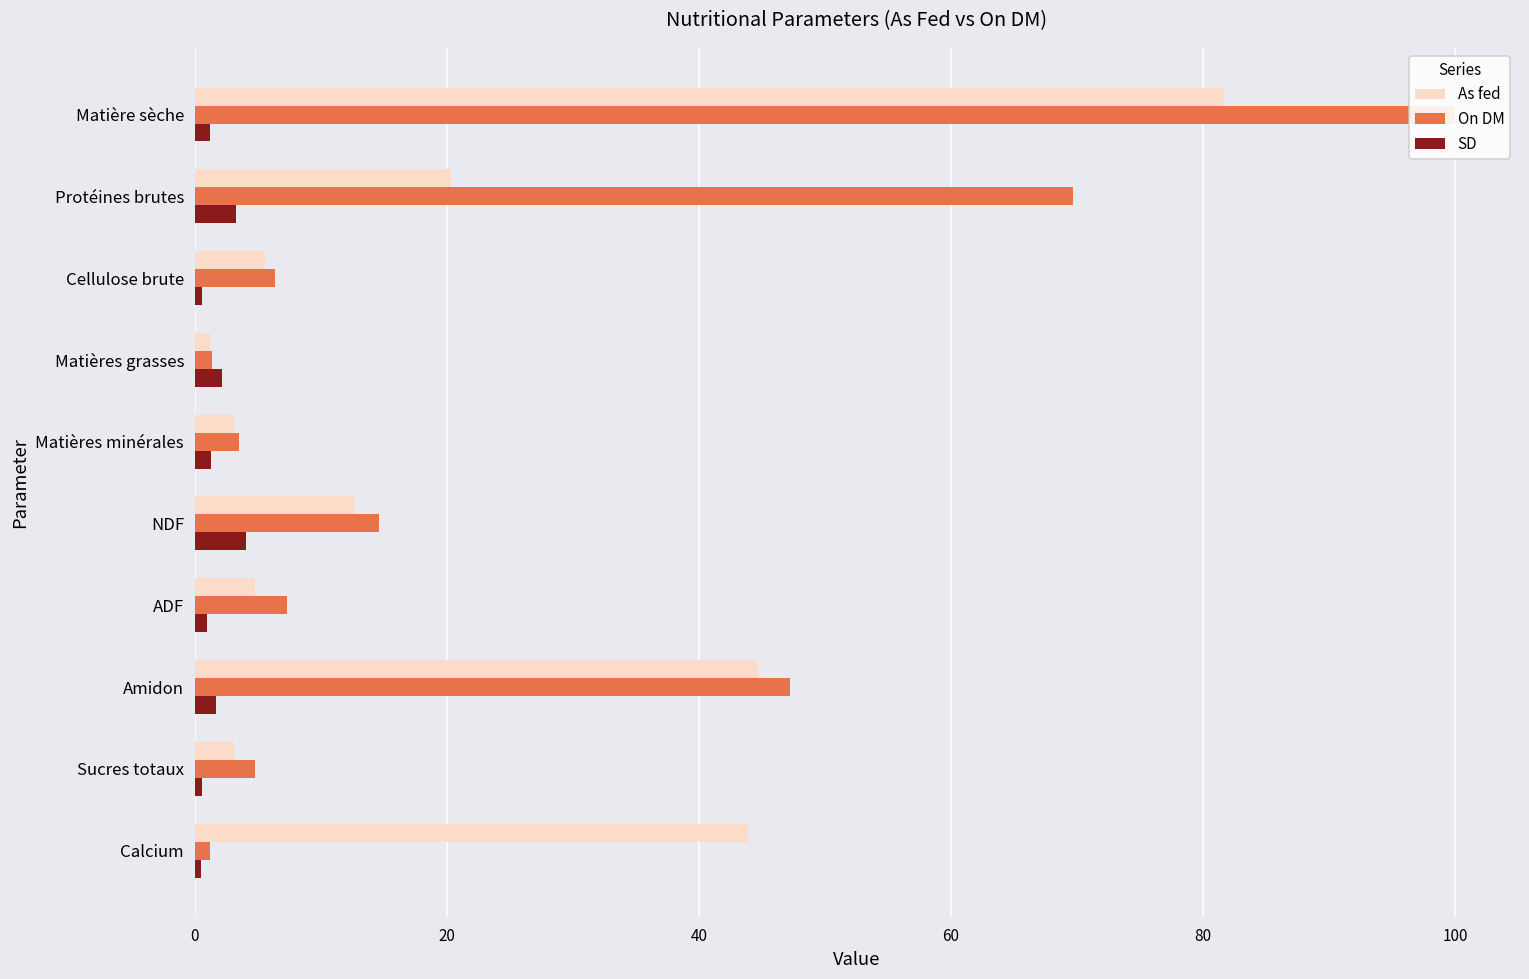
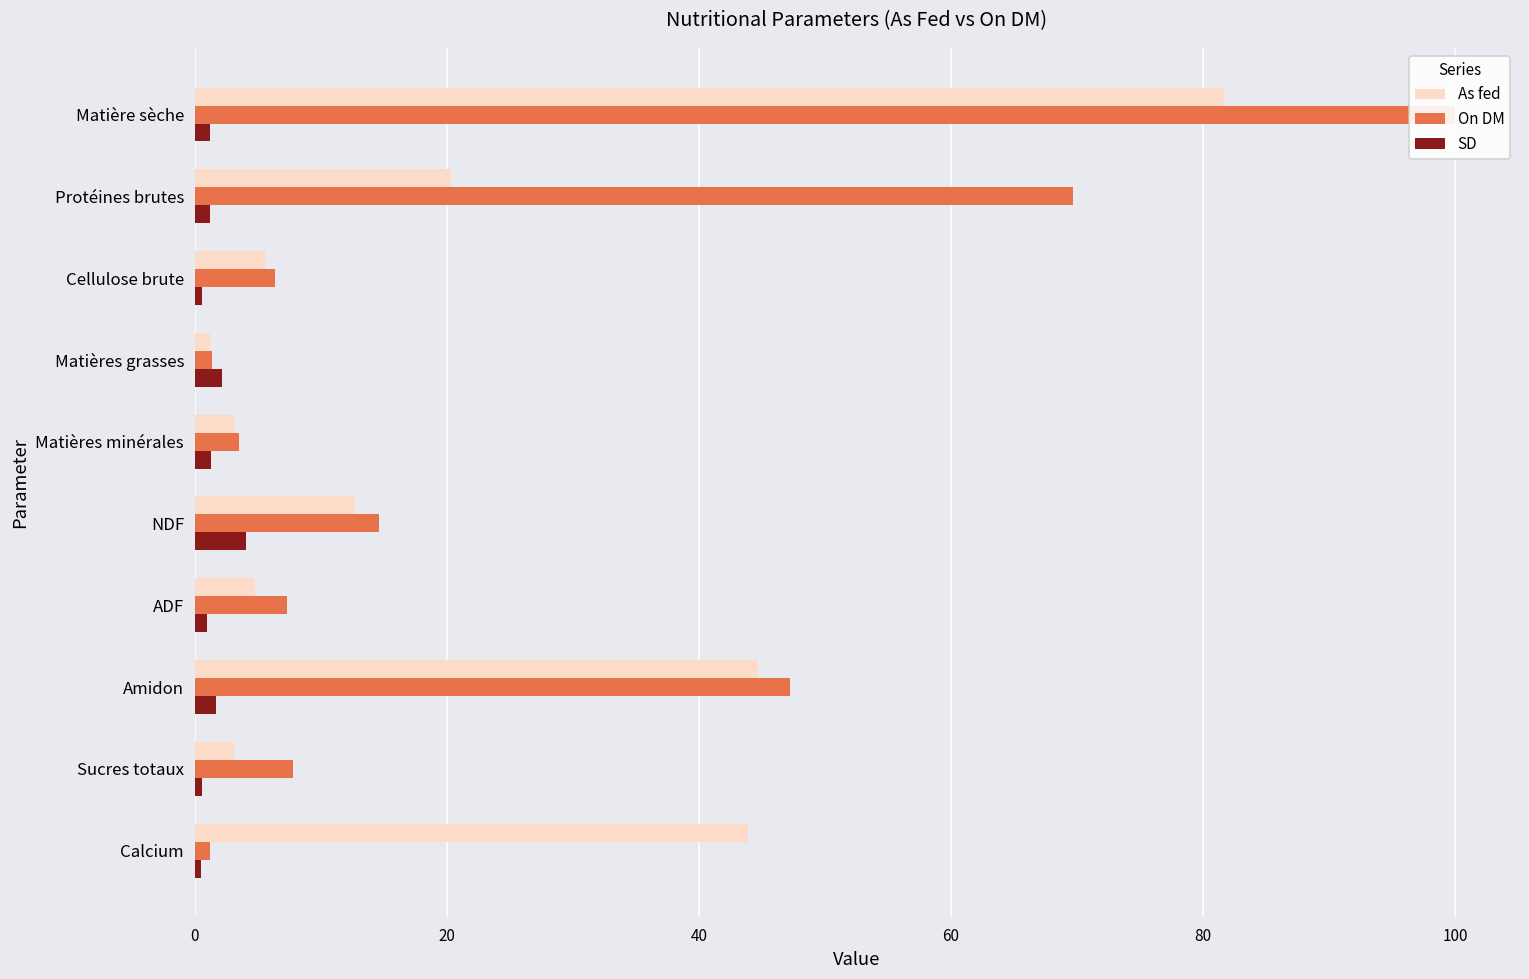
  {
    "As fed": {
      "Matière sèche": 81.7,
      "Protéines brutes": 20.3,
      "Cellulose brute": 5.6,
      "Matières grasses": 1.2,
      "Matières minérales": 3.1,
      "NDF": 12.7,
      "ADF": 4.8,
      "Amidon": 44.7,
      "Sucres totaux": 3.1,
      "Calcium": 43.9
    },
    "On DM": {
      "Protéines brutes": 69.7,
      "Cellulose brute": 6.4,
      "Matières grasses": 1.4,
      "Matières minérales": 3.5,
      "NDF": 14.6,
      "ADF": 7.3,
      "Amidon": 47.2,
-     "Sucres totaux": 4.8,
+     "Sucres totaux": 7.8,
      "Calcium": 1.2
    },
    "SD": {
      "Matière sèche": 1.2,
-     "Protéines brutes": 3.3,
+     "Protéines brutes": 1.2,
      "Cellulose brute": 0.6,
      "Matières grasses": 2.2,
      "Matières minérales": 1.3,
      "NDF": 4.1,
      "ADF": 1.0,
      "Amidon": 1.7,
      "Sucres totaux": 0.6,
      "Calcium": 0.5
    }
  }
